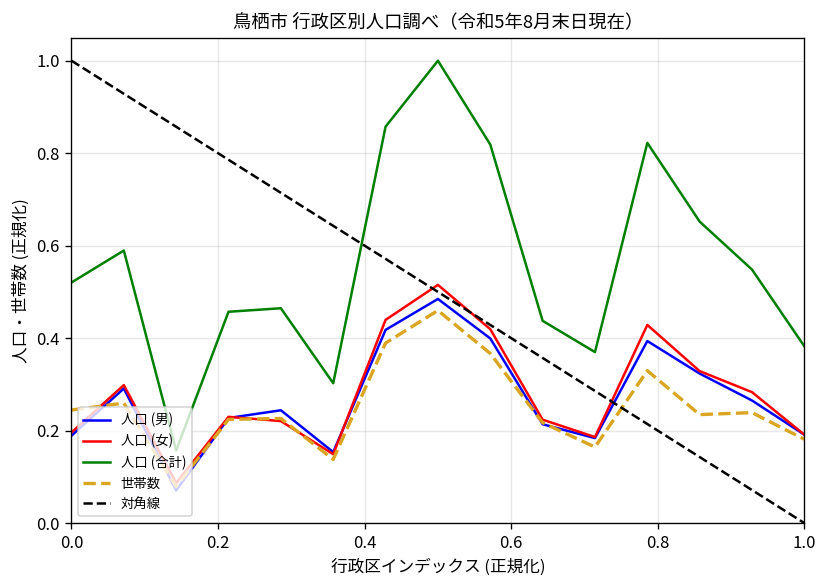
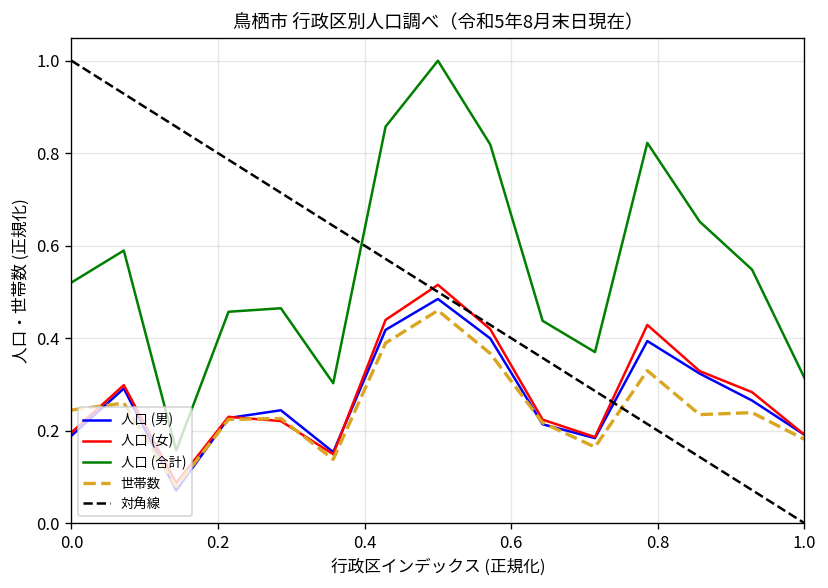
  {
    "人口 (男)": {
      "0.0": 0.19
    },
    "人口 (女)": {
      "0.0": 0.20
    },
    "人口 (合計)": {
      "0.0": 0.52,
-     "1.0": 0.38
+     "1.0": 0.31
    },
    "世帯数": {
      "0.0": 0.24,
      "1.0": 0.18
    },
    "対角線": {
      "0.0": 1.00,
      "1.0": 0.00
    }
  }
